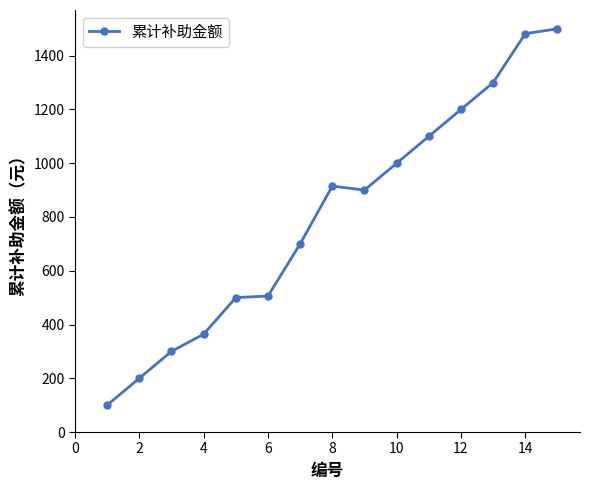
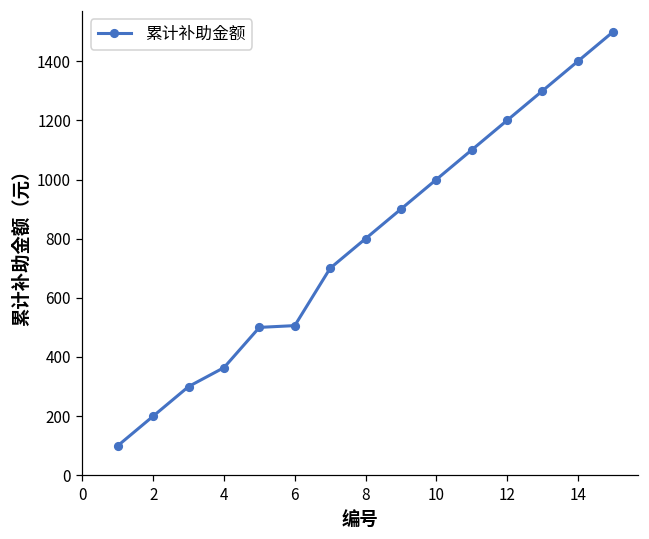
  {
    "2": 200,
    "4": 360,
    "6": 510,
-   "8": 920,
+   "8": 800,
    "10": 1000,
    "12": 1200,
-   "14": 1480
+   "14": 1400
  }
